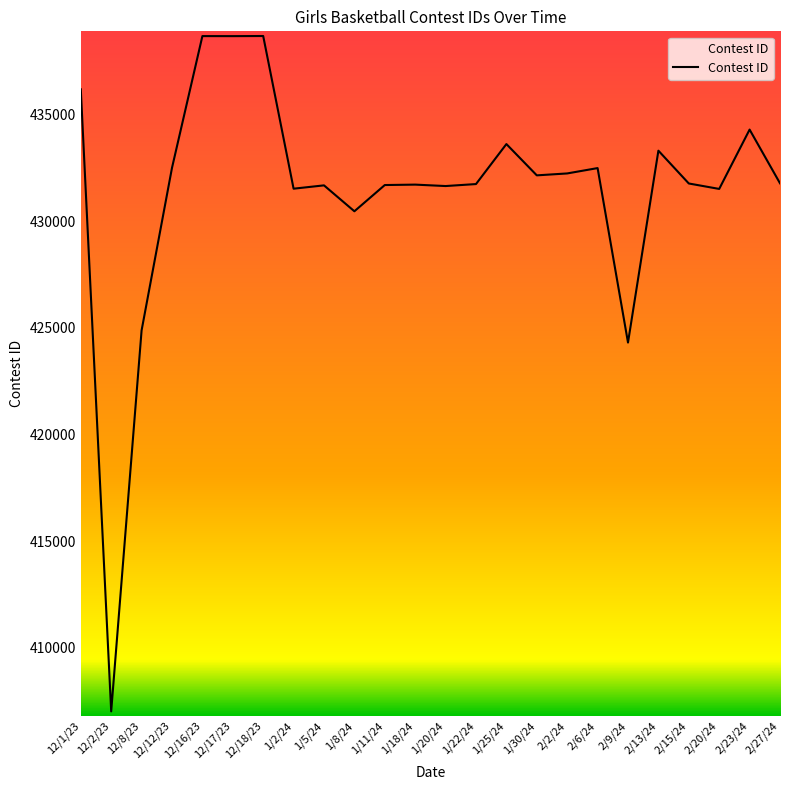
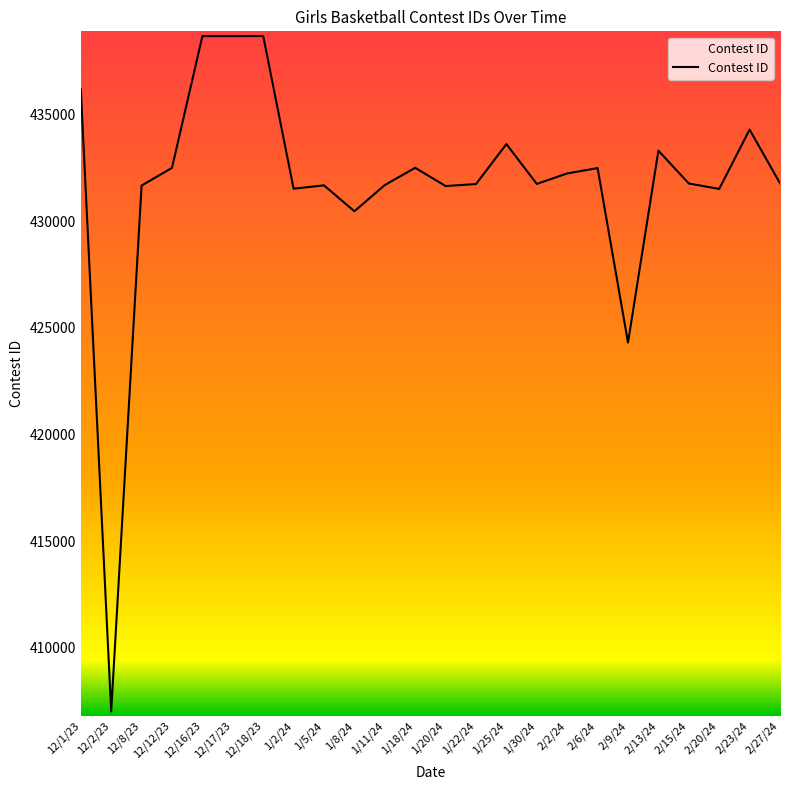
  {
    "12/1/23": 436200,
    "12/2/23": 407000,
-   "12/8/23": 424900,
+   "12/8/23": 431700,
    "12/12/23": 432500,
    "12/16/23": 438700,
    "12/17/23": 438700,
    "12/18/23": 438700,
    "1/2/24": 431500,
    "1/5/24": 431700,
    "1/8/24": 430500,
    "1/11/24": 431700,
-   "1/18/24": 431700,
+   "1/18/24": 432500,
    "1/20/24": 431700,
    "1/22/24": 431700,
    "1/25/24": 433600,
-   "1/30/24": 432200,
+   "1/30/24": 431800,
    "2/2/24": 432200,
    "2/6/24": 432500,
    "2/9/24": 424300,
    "2/13/24": 433300,
    "2/15/24": 431800,
    "2/20/24": 431500,
    "2/23/24": 434300,
    "2/27/24": 431800
  }
